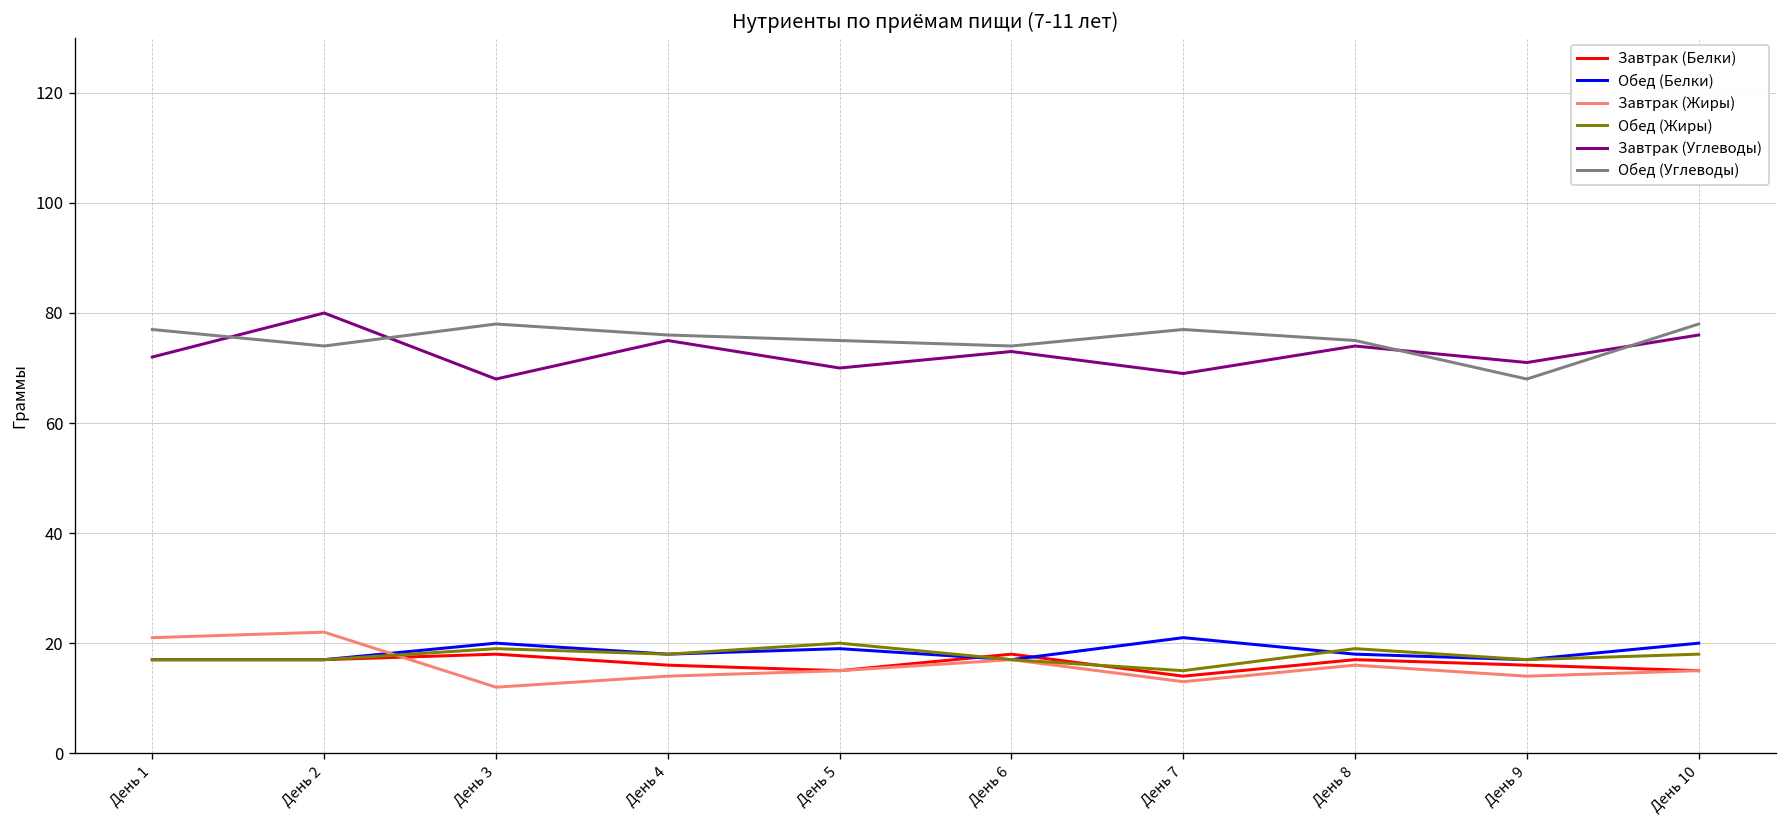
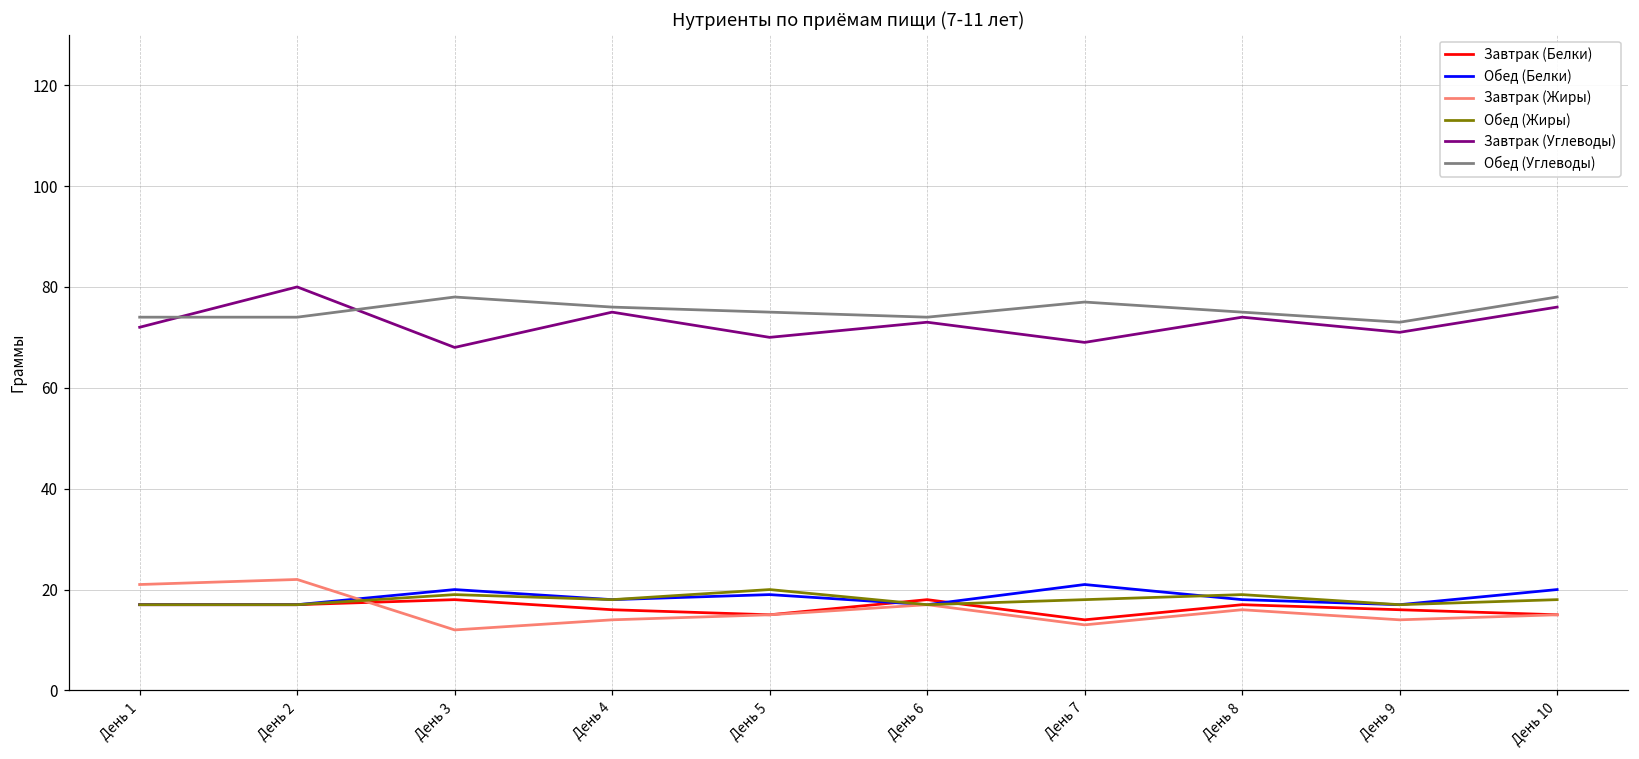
  {
    "Завтрак (Белки)": {
      "День 3": 18,
      "День 4": 16,
      "День 6": 18,
      "День 7": 14,
      "День 8": 17,
      "День 9": 16
    },
    "Обед (Белки)": {
      "День 3": 20,
      "День 5": 19,
      "День 7": 21,
      "День 8": 18,
      "День 10": 20
    },
    "Завтрак (Жиры)": {
      "День 1": 21,
      "День 2": 22,
      "День 3": 12,
      "День 4": 14,
      "День 7": 13,
      "День 8": 16,
      "День 9": 14
    },
    "Обед (Жиры)": {
      "День 3": 19,
      "День 5": 20,
-     "День 7": 15,
+     "День 7": 18,
      "День 8": 19,
      "День 10": 18
    },
    "Завтрак (Углеводы)": {
      "День 1": 72,
      "День 2": 80,
      "День 3": 68,
      "День 4": 75,
      "День 5": 70,
      "День 6": 73,
      "День 7": 69,
      "День 8": 74,
      "День 9": 71,
      "День 10": 76
    },
    "Обед (Углеводы)": {
-     "День 1": 77,
+     "День 1": 74,
      "День 2": 74,
      "День 3": 78,
      "День 4": 76,
      "День 5": 75,
      "День 6": 74,
      "День 7": 77,
      "День 8": 75,
-     "День 9": 68,
+     "День 9": 73,
      "День 10": 78
    }
  }
